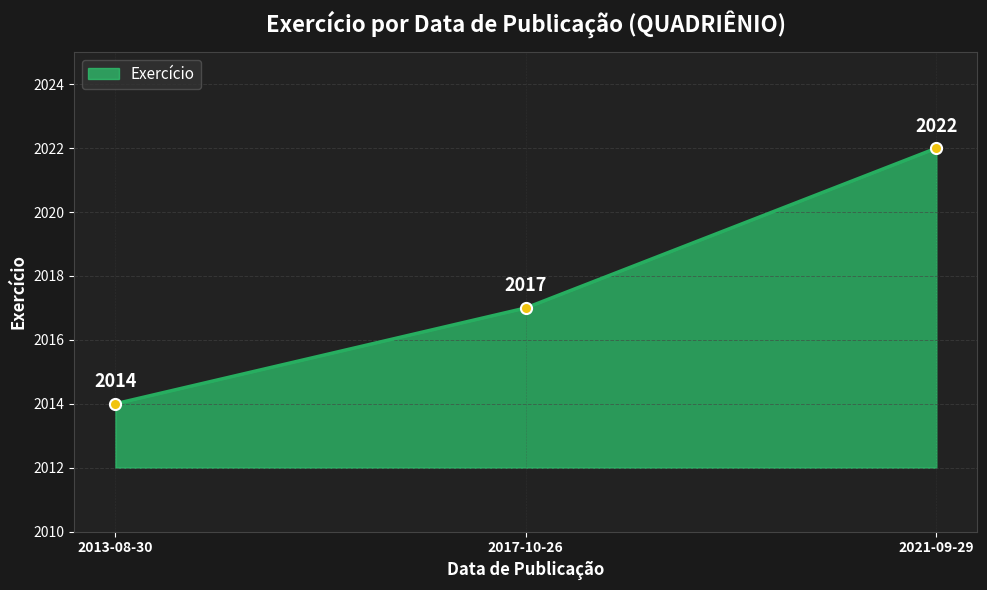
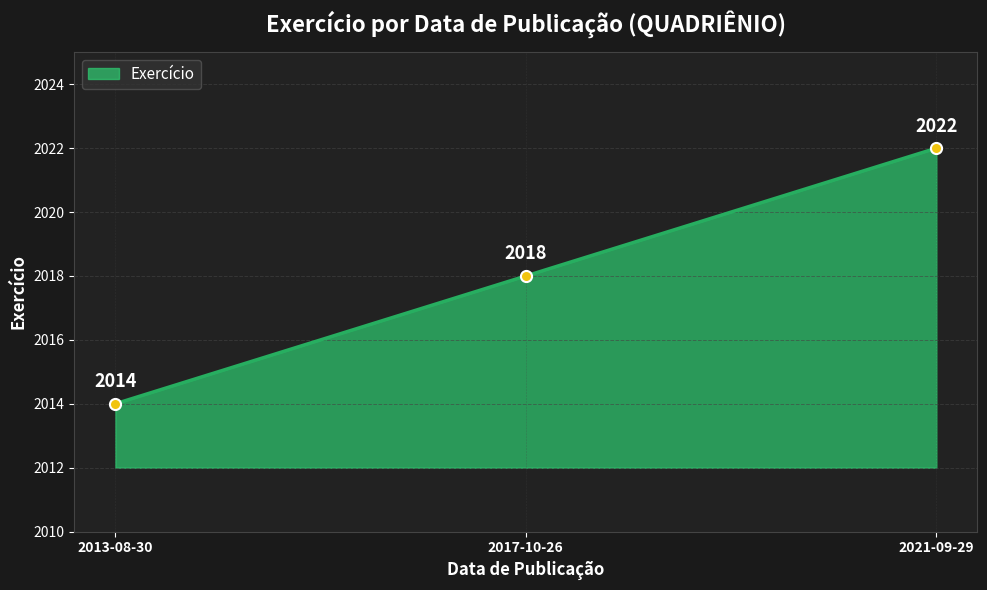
  {
    "2013-08-30": 2014,
-   "2017-10-26": 2017,
+   "2017-10-26": 2018,
    "2021-09-29": 2022
  }
